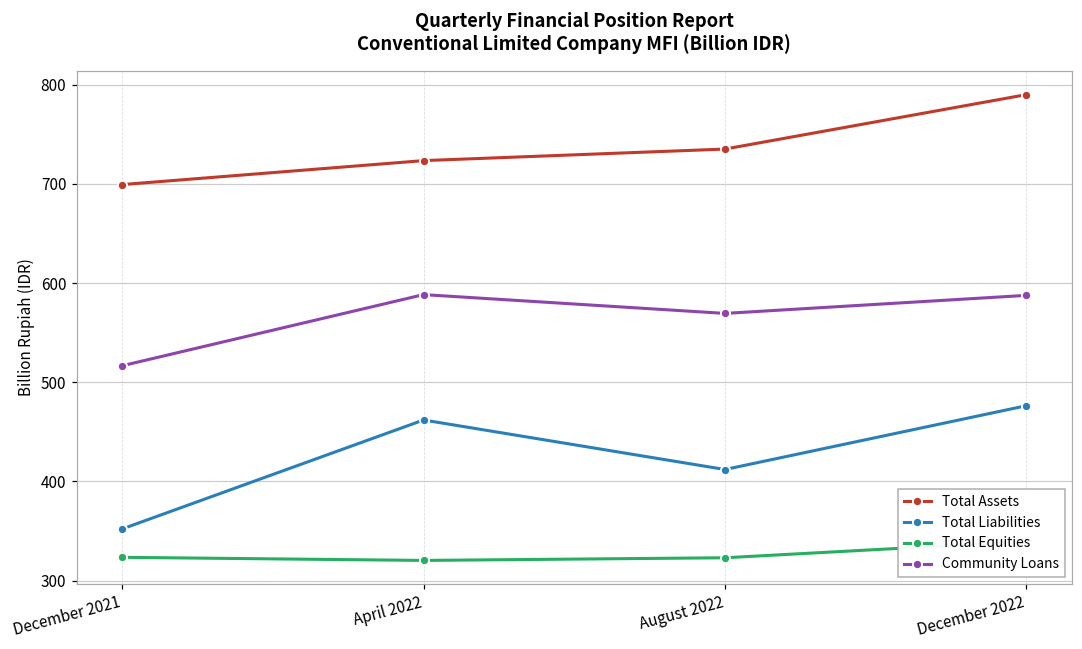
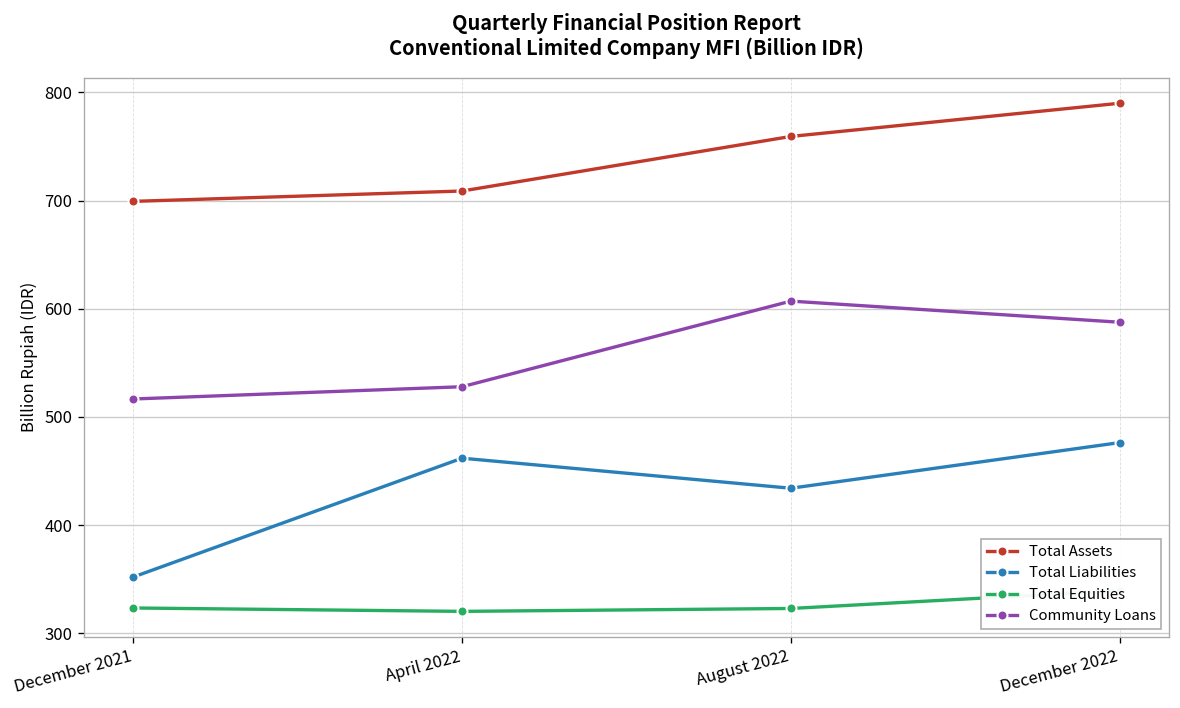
  {
    "Total Assets": {
      "December 2021": 700,
-     "April 2022": 720,
-     "August 2022": 740,
+     "April 2022": 710,
+     "August 2022": 760,
      "December 2022": 790
    },
    "Total Liabilities": {
      "December 2021": 350,
      "April 2022": 460,
-     "August 2022": 410,
+     "August 2022": 430,
      "December 2022": 480
    },
    "Total Equities": {
      "December 2021": 320,
      "April 2022": 320,
      "August 2022": 320
    },
    "Community Loans": {
      "December 2021": 520,
-     "April 2022": 590,
-     "August 2022": 570,
+     "April 2022": 530,
+     "August 2022": 610,
      "December 2022": 590
    }
  }
